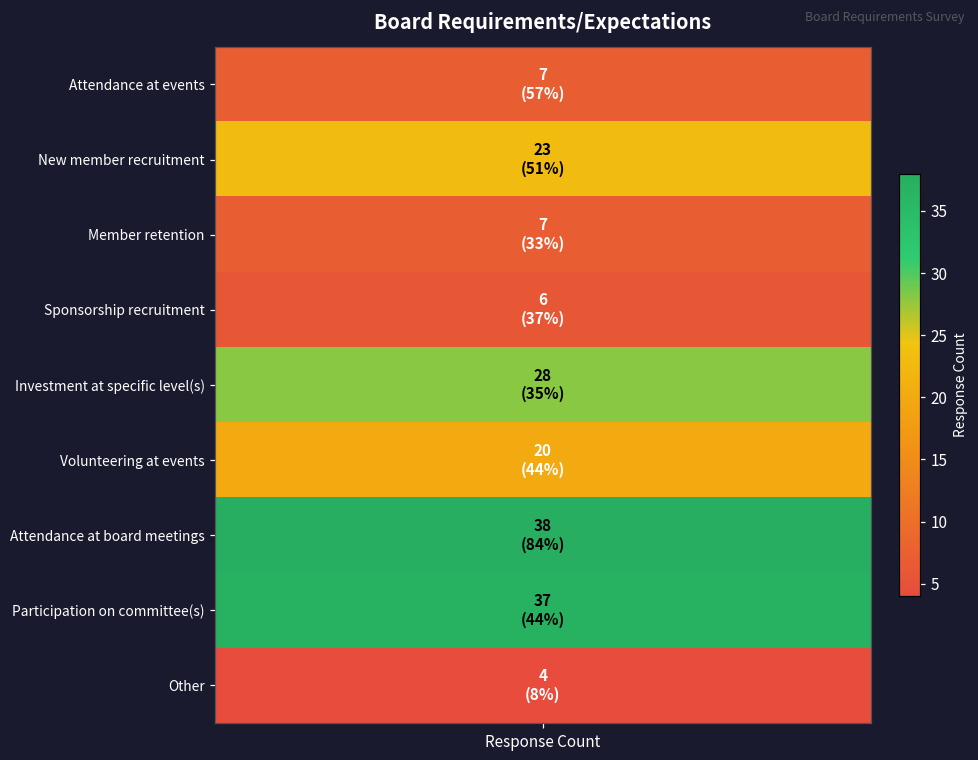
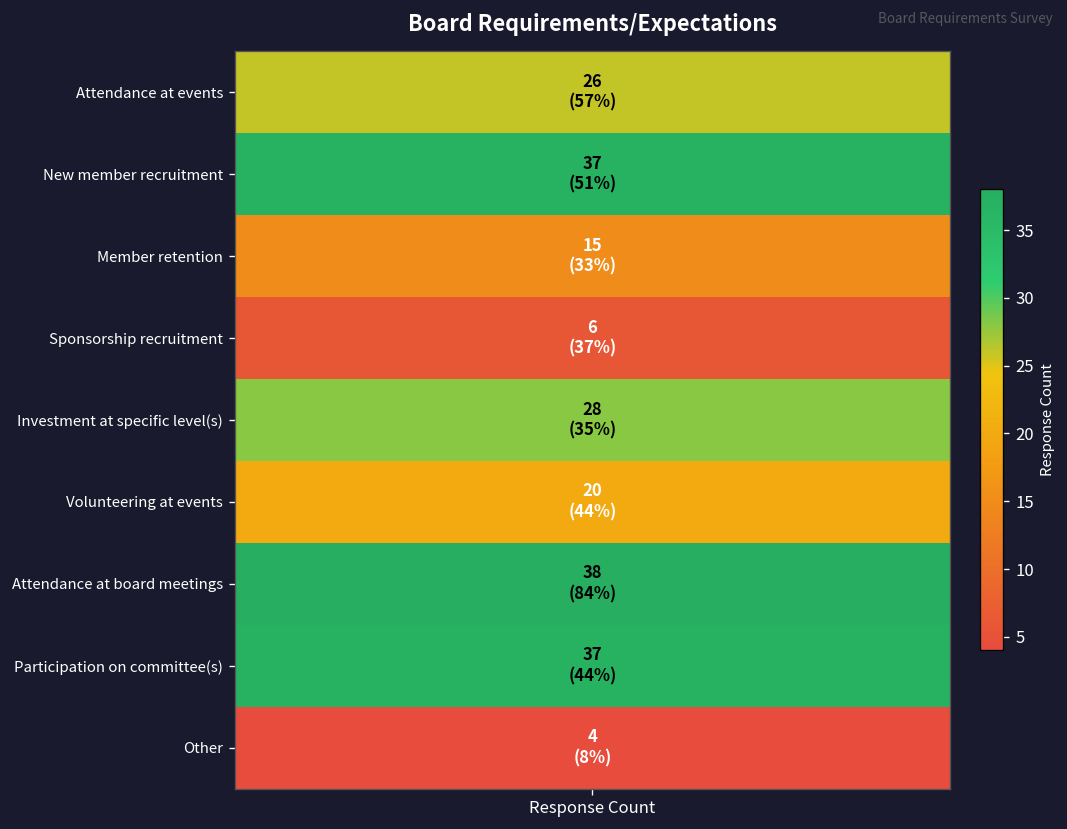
  {
    "Attendance at events": {
-     "Response Count": 7
+     "Response Count": 26
    },
    "New member recruitment": {
-     "Response Count": 23
+     "Response Count": 37
    },
    "Member retention": {
-     "Response Count": 7
+     "Response Count": 15
    }
  }
